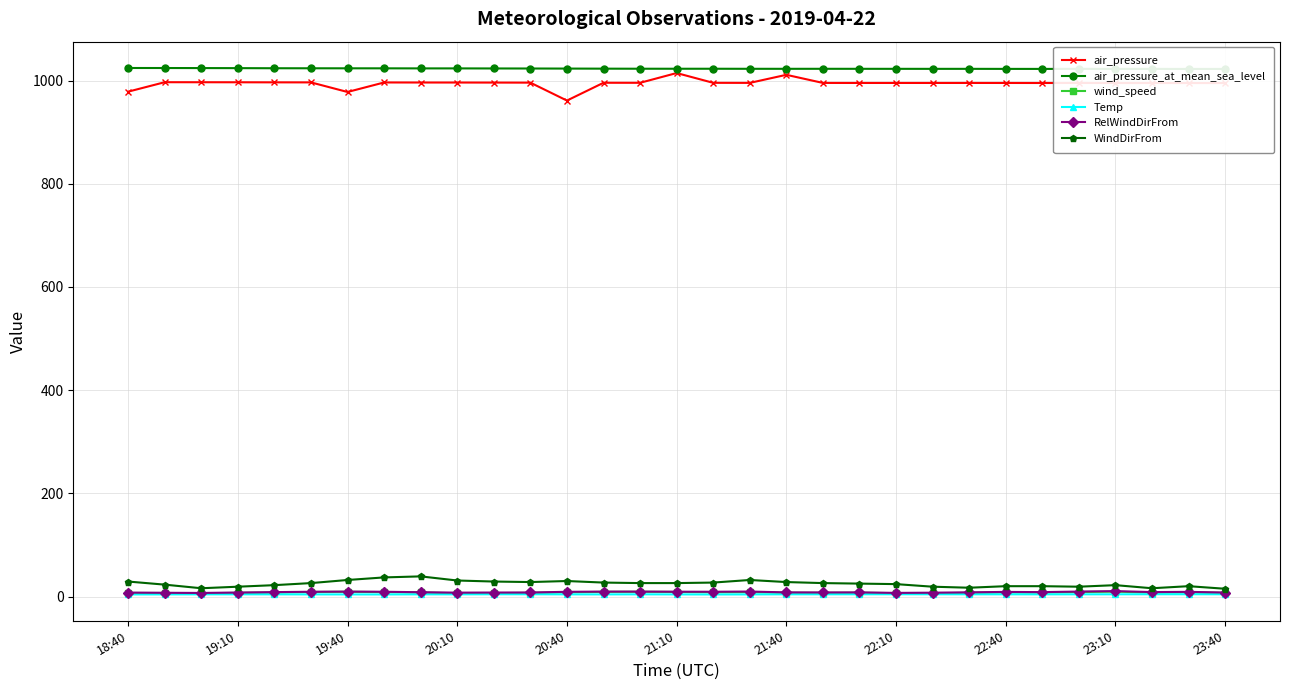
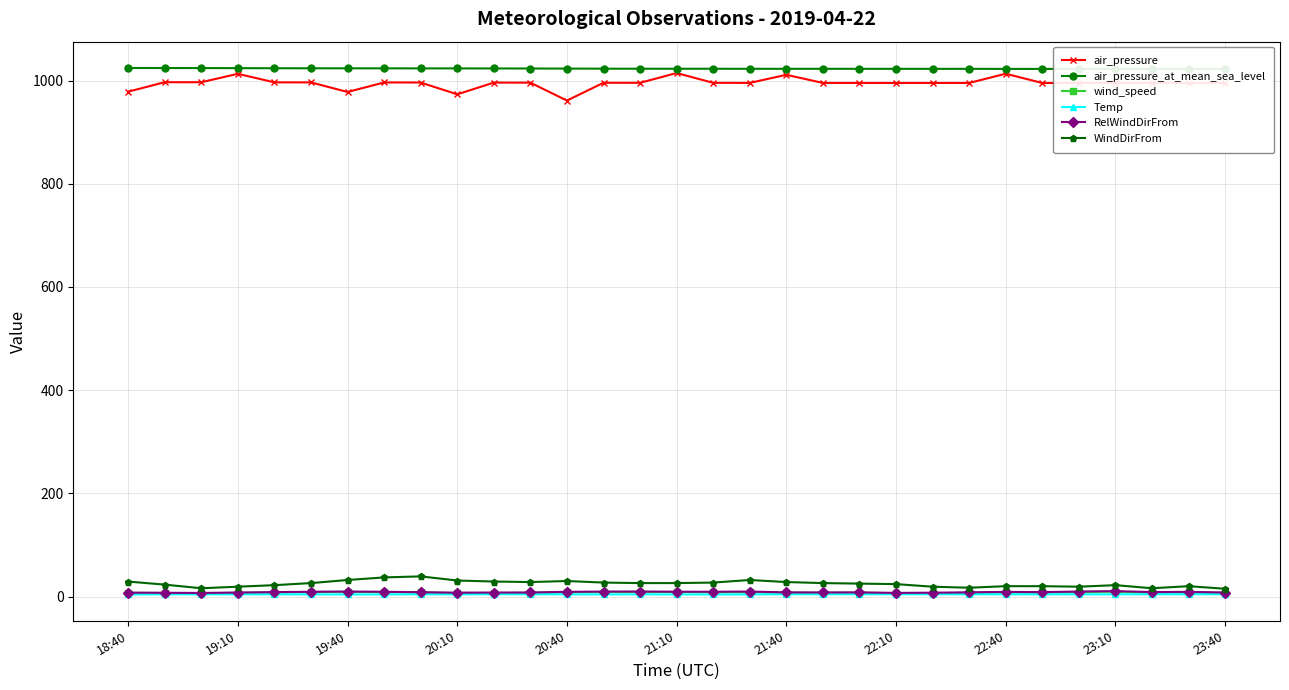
  {
    "air_pressure": {
      "18:40": 980,
-     "19:10": 1000,
+     "19:10": 1010,
      "19:40": 980,
-     "20:10": 1000,
+     "20:10": 970,
      "20:40": 960,
      "21:10": 1010,
      "21:40": 1010,
      "22:10": 1000,
-     "22:40": 1000
+     "22:40": 1010
    },
    "Temp": {
      "19:40": 0,
      "23:10": 0
    }
  }
